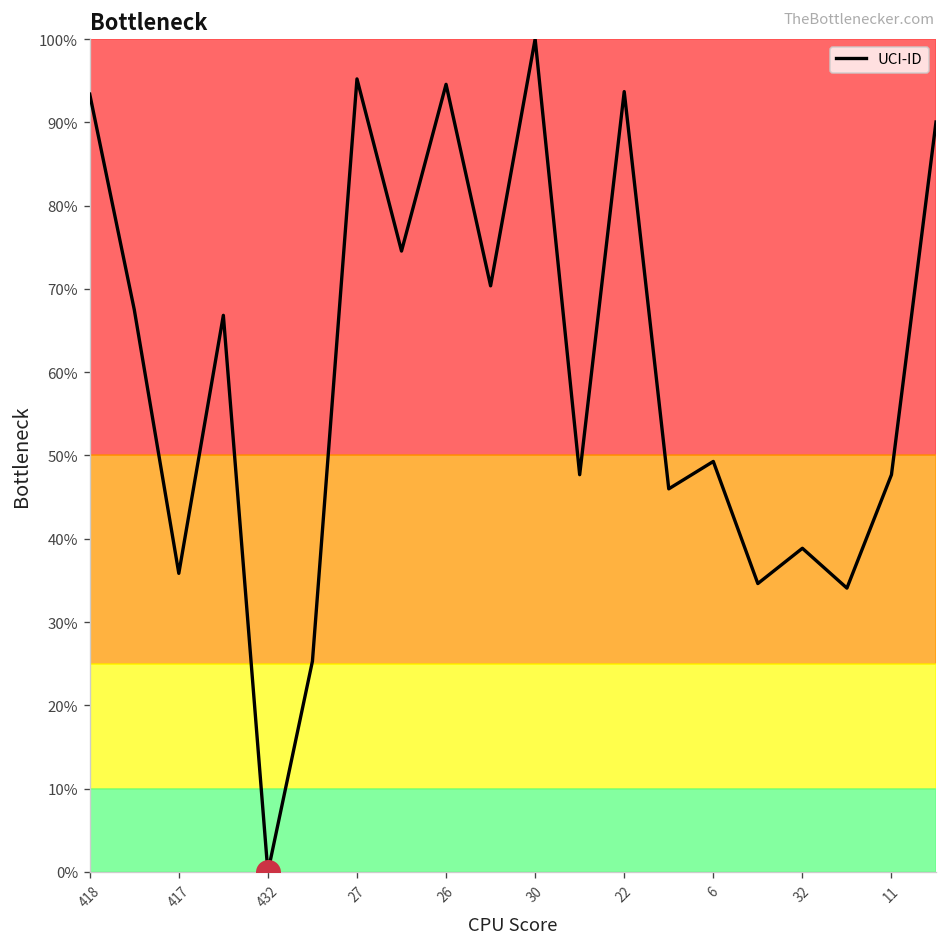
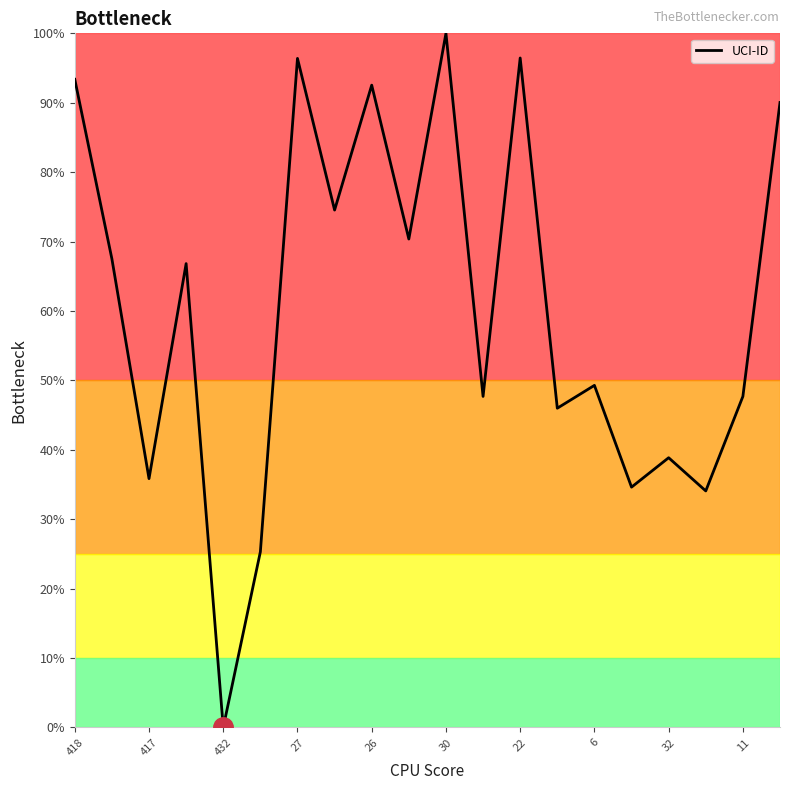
  {
    "UCI-ID": {
      "418": "93%",
      "417": "36%",
-     "27": "95%",
-     "26": "95%",
+     "27": "96%",
+     "26": "93%",
      "30": "100%",
-     "22": "94%",
+     "22": "96%",
      "6": "49%",
      "32": "39%"
    }
  }
